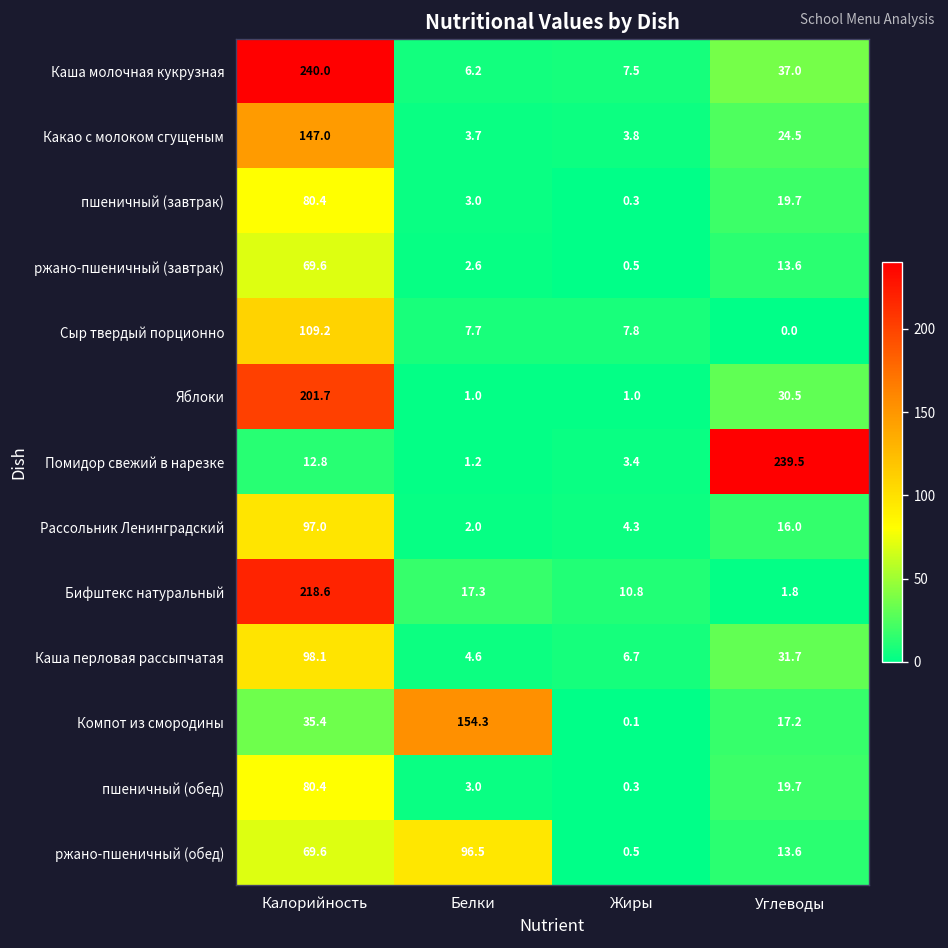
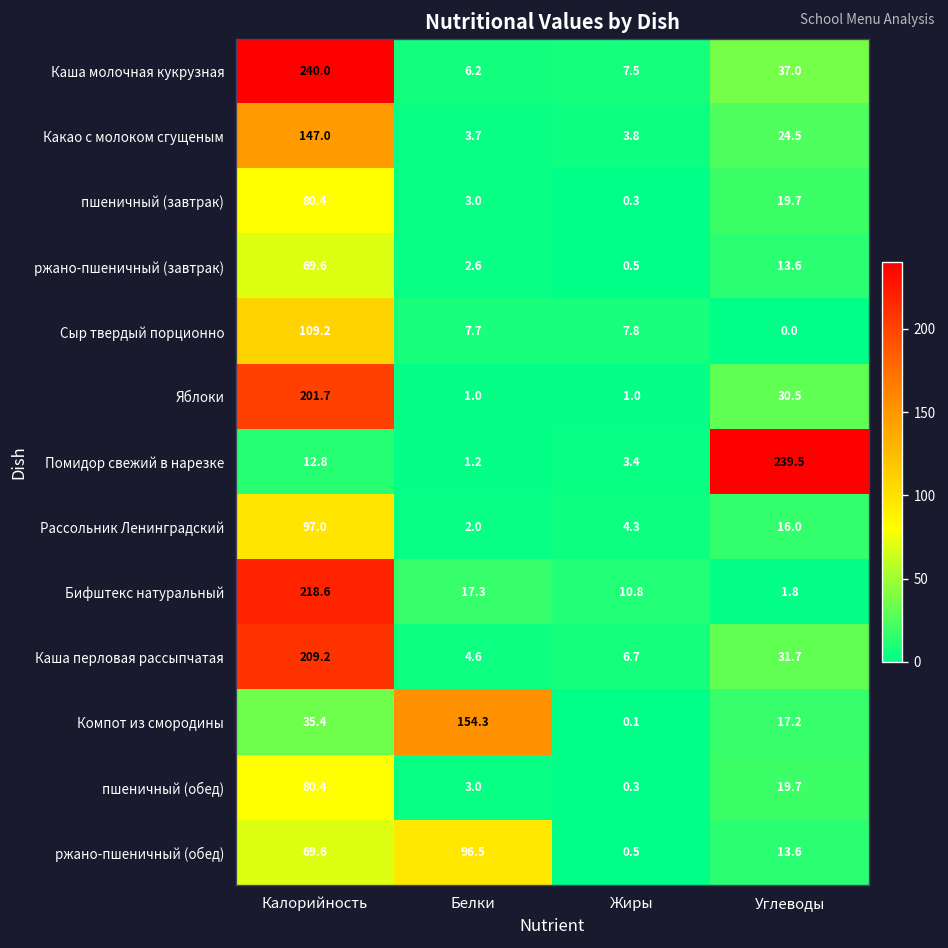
  {
    "Каша молочная кукрузная": {
      "Калорийность": 240.0,
      "Белки": 6.2,
      "Жиры": 7.5,
      "Углеводы": 37.0
    },
    "Какао с молоком сгущеным": {
      "Калорийность": 147.0,
      "Белки": 3.7,
      "Жиры": 3.8,
      "Углеводы": 24.5
    },
    "пшеничный (завтрак)": {
      "Калорийность": 80.4,
      "Белки": 3.0,
      "Жиры": 0.3,
      "Углеводы": 19.7
    },
    "ржано-пшеничный (завтрак)": {
      "Калорийность": 69.6,
      "Белки": 2.6,
      "Жиры": 0.5,
      "Углеводы": 13.6
    },
    "Сыр твердый порционно": {
      "Калорийность": 109.2,
      "Белки": 7.7,
      "Жиры": 7.8,
      "Углеводы": 0.0
    },
    "Яблоки": {
      "Калорийность": 201.7,
      "Белки": 1.0,
      "Жиры": 1.0,
      "Углеводы": 30.5
    },
    "Помидор свежий в нарезке": {
      "Калорийность": 12.8,
      "Белки": 1.2,
      "Жиры": 3.4,
      "Углеводы": 239.5
    },
    "Рассольник Ленинградский": {
      "Калорийность": 97.0,
      "Белки": 2.0,
      "Жиры": 4.3,
      "Углеводы": 16.0
    },
    "Бифштекс натуральный": {
      "Калорийность": 218.6,
      "Белки": 17.3,
      "Жиры": 10.8,
      "Углеводы": 1.8
    },
    "Каша перловая рассыпчатая": {
-     "Калорийность": 98.1,
+     "Калорийность": 209.2,
      "Белки": 4.6,
      "Жиры": 6.7,
      "Углеводы": 31.7
    },
    "Компот из смородины": {
      "Калорийность": 35.4,
      "Белки": 154.3,
      "Жиры": 0.1,
      "Углеводы": 17.2
    },
    "пшеничный (обед)": {
      "Калорийность": 80.4,
      "Белки": 3.0,
      "Жиры": 0.3,
      "Углеводы": 19.7
    },
    "ржано-пшеничный (обед)": {
      "Калорийность": 69.6,
      "Белки": 96.5,
      "Жиры": 0.5,
      "Углеводы": 13.6
    }
  }
